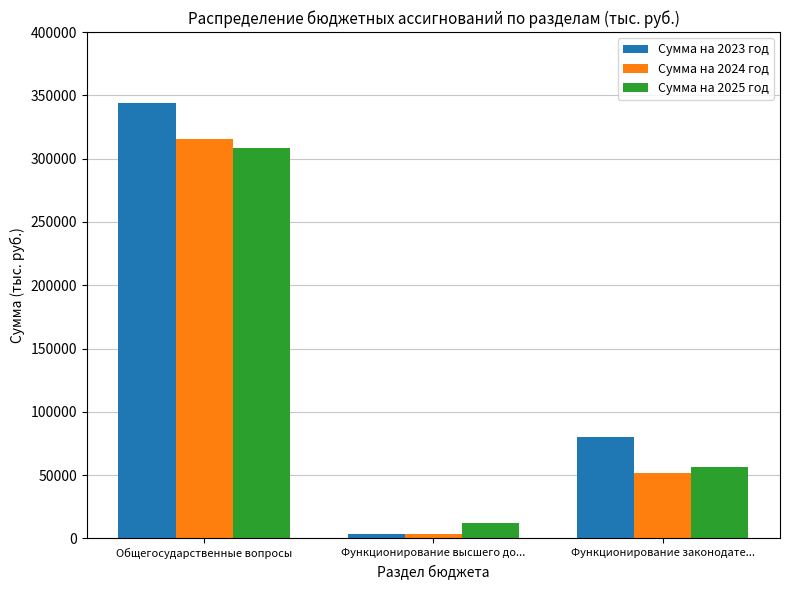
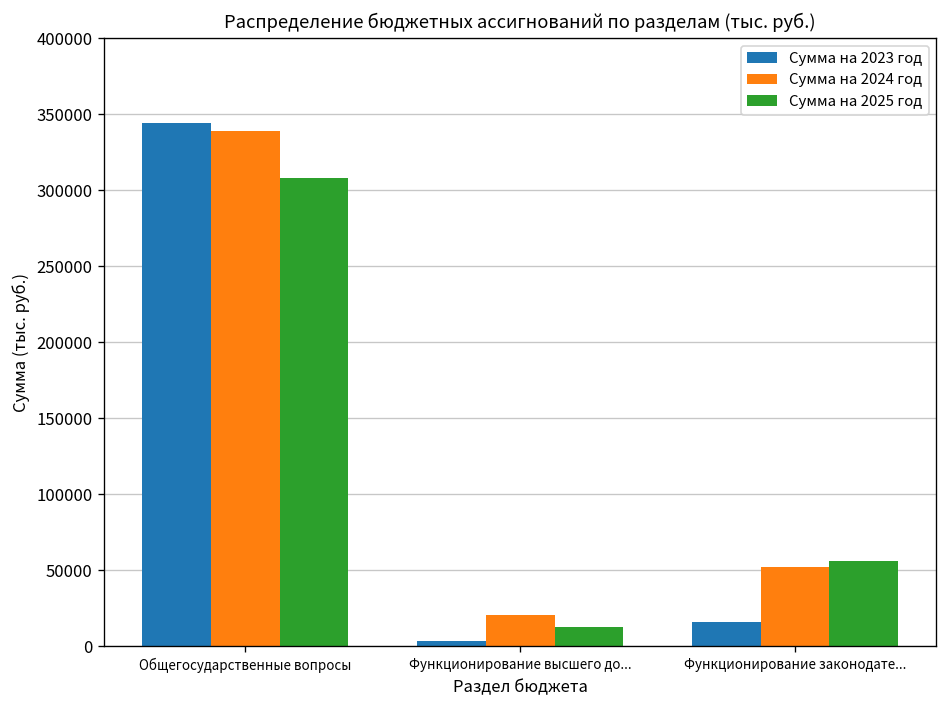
  {
    "Сумма на 2023 год": {
      "Общегосударственные вопросы": 344000,
      "Функционирование высшего до...": 3000,
-     "Функционирование законодате...": 80000
+     "Функционирование законодате...": 16000
    },
    "Сумма на 2024 год": {
-     "Общегосударственные вопросы": 315000,
-     "Функционирование высшего до...": 3000,
+     "Общегосударственные вопросы": 339000,
+     "Функционирование высшего до...": 20000,
      "Функционирование законодате...": 52000
    },
    "Сумма на 2025 год": {
      "Общегосударственные вопросы": 308000,
      "Функционирование высшего до...": 12000,
      "Функционирование законодате...": 56000
    }
  }
